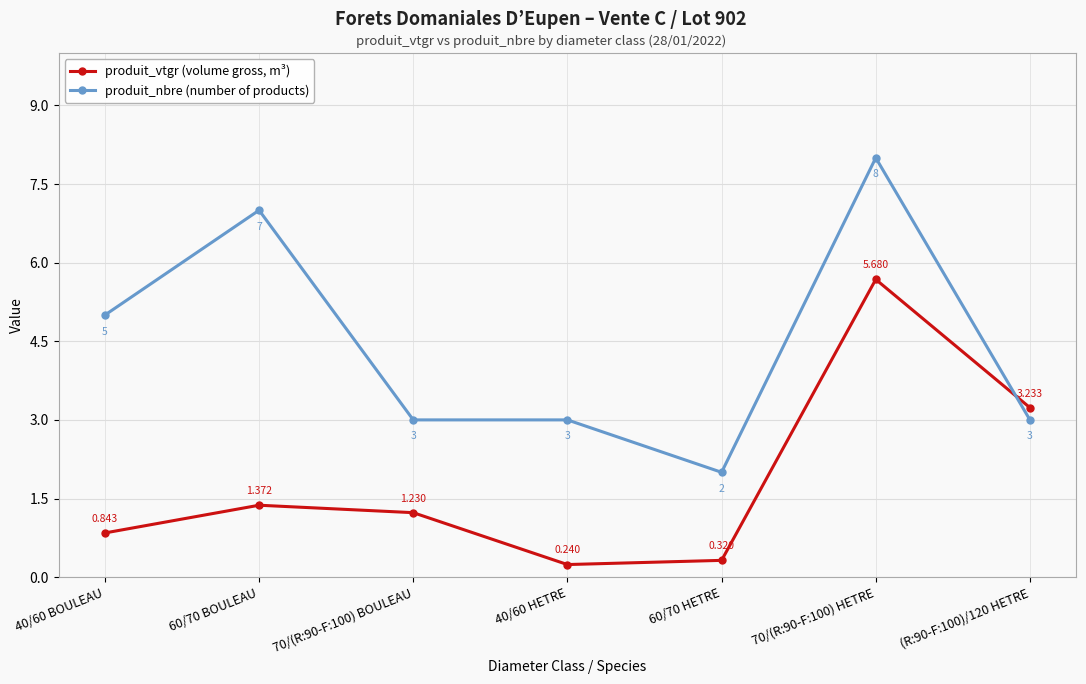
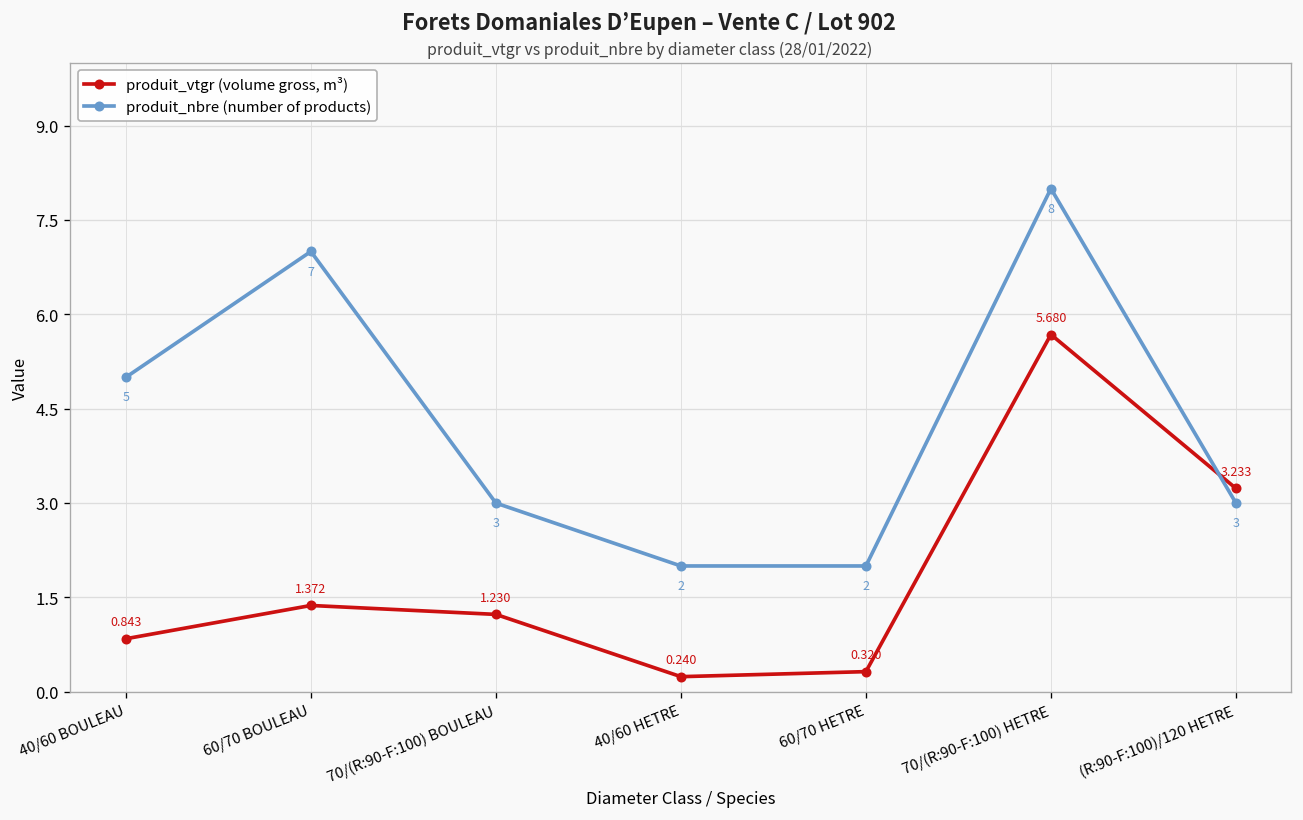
  {
    "produit_vtgr (volume gross, m³)": {
      "40/60 BOULEAU": 0.843,
      "60/70 BOULEAU": 1.372,
      "70/(R:90-F:100) BOULEAU": 1.230,
      "40/60 HETRE": 0.240,
      "60/70 HETRE": 0.320,
      "70/(R:90-F:100) HETRE": 5.680,
      "(R:90-F:100)/120 HETRE": 3.233
    },
    "produit_nbre (number of products)": {
      "40/60 BOULEAU": 5,
      "60/70 BOULEAU": 7,
      "70/(R:90-F:100) BOULEAU": 3,
-     "40/60 HETRE": 3,
+     "40/60 HETRE": 2,
      "60/70 HETRE": 2,
      "70/(R:90-F:100) HETRE": 8,
      "(R:90-F:100)/120 HETRE": 3
    }
  }
